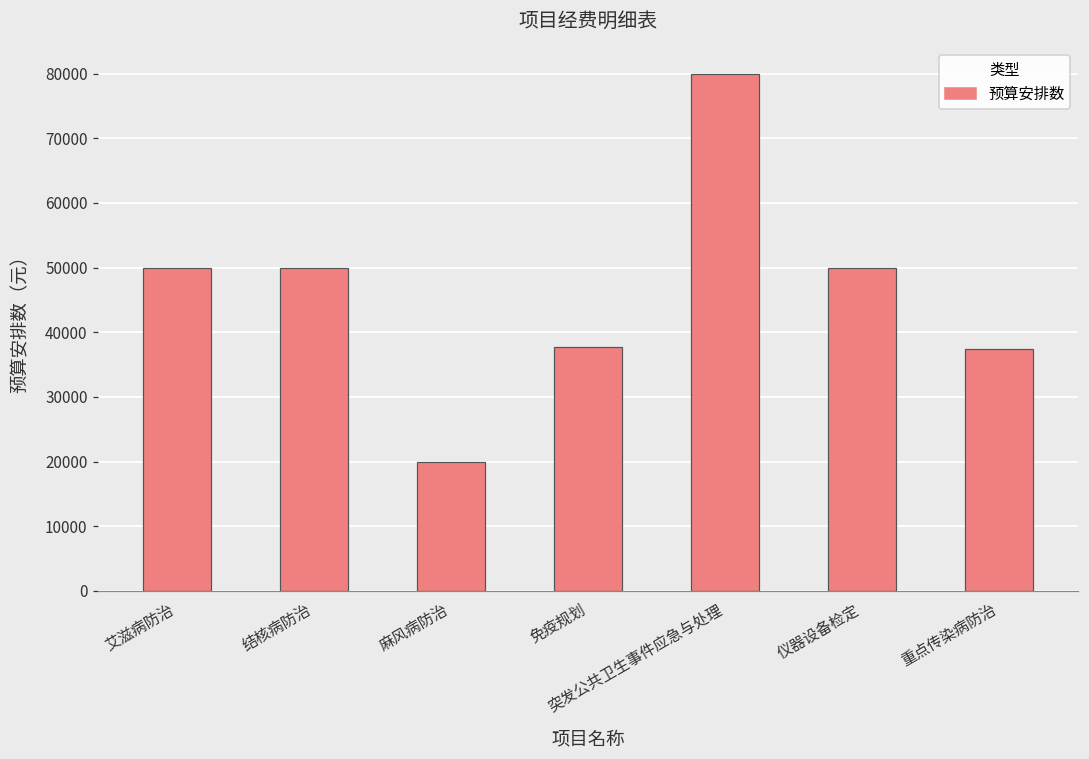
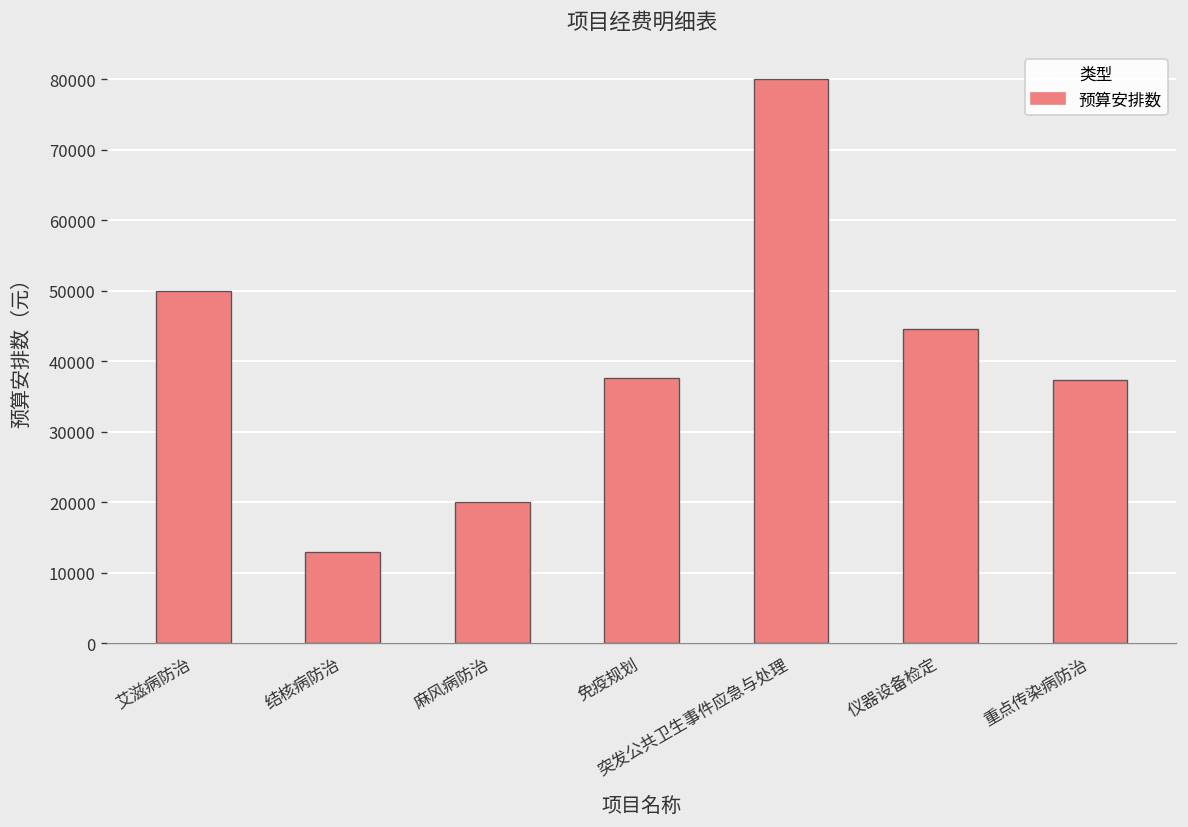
  {
    "艾滋病防治": 50000,
-   "结核病防治": 50000,
+   "结核病防治": 13000,
    "麻风病防治": 20000,
    "免疫规划": 38000,
    "突发公共卫生事件应急与处理": 80000,
-   "仪器设备检定": 50000,
+   "仪器设备检定": 45000,
    "重点传染病防治": 37000
  }
